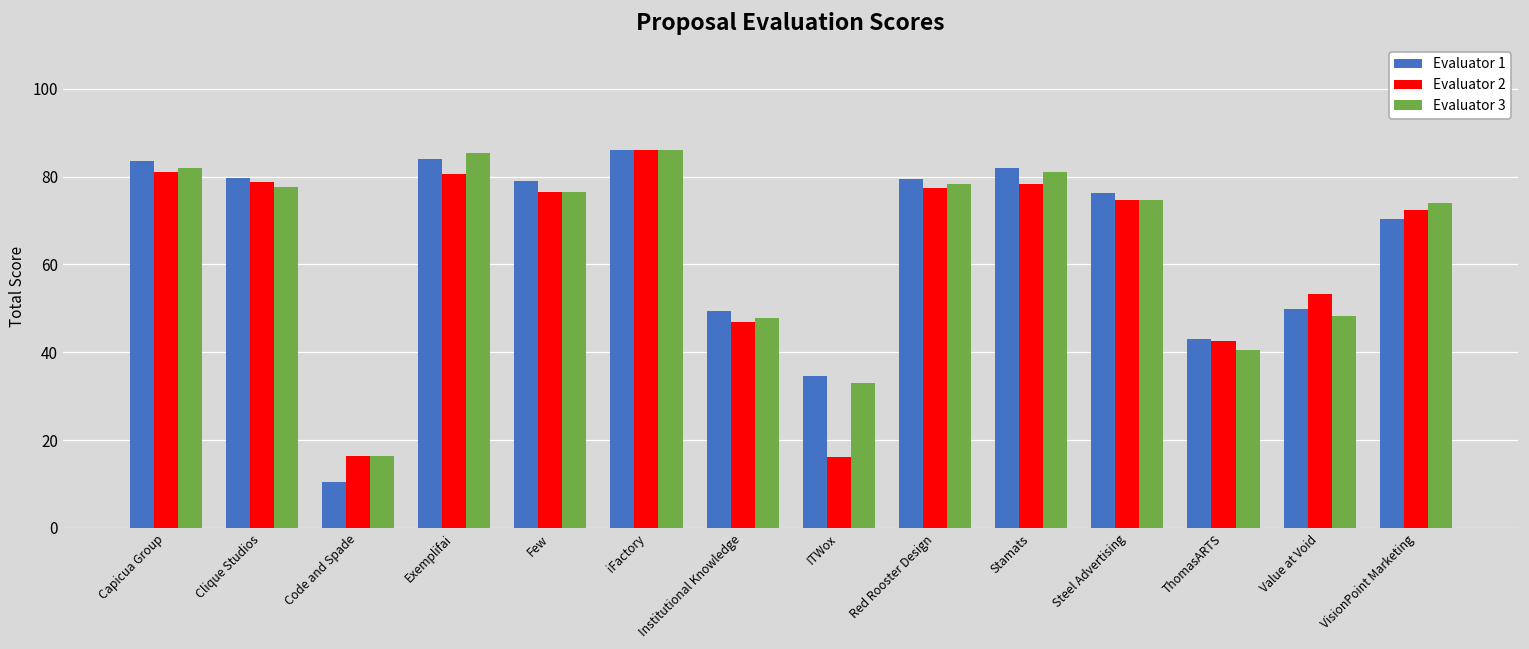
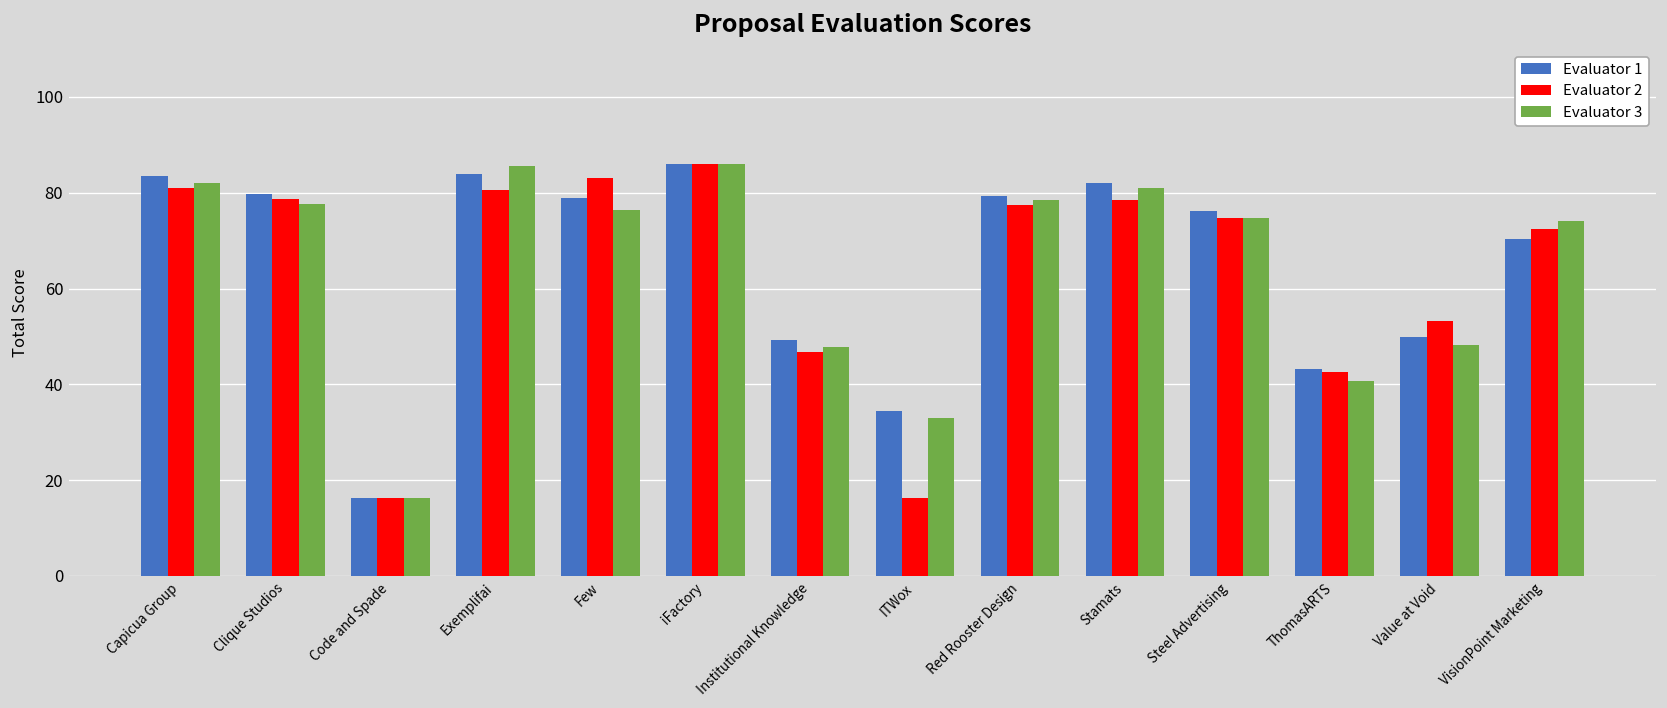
  {
    "Evaluator 1": {
      "Capicua Group": 84,
      "Clique Studios": 80,
-     "Code and Spade": 11,
+     "Code and Spade": 16,
      "Exemplifai": 84,
      "Few": 79,
      "iFactory": 86,
      "Institutional Knowledge": 49,
      "ITWox": 35,
      "Red Rooster Design": 79,
      "Stamats": 82,
      "Steel Advertising": 76,
      "ThomasARTS": 43,
      "Value at Void": 50,
      "VisionPoint Marketing": 70
    },
    "Evaluator 2": {
      "Capicua Group": 81,
      "Clique Studios": 79,
      "Code and Spade": 16,
      "Exemplifai": 81,
-     "Few": 76,
+     "Few": 83,
      "iFactory": 86,
      "Institutional Knowledge": 47,
      "ITWox": 16,
      "Red Rooster Design": 77,
      "Stamats": 78,
      "Steel Advertising": 75,
      "ThomasARTS": 43,
      "Value at Void": 53,
      "VisionPoint Marketing": 72
    },
    "Evaluator 3": {
      "Capicua Group": 82,
      "Clique Studios": 78,
      "Code and Spade": 16,
      "Exemplifai": 86,
      "Few": 76,
      "iFactory": 86,
      "Institutional Knowledge": 48,
      "ITWox": 33,
      "Red Rooster Design": 78,
      "Stamats": 81,
      "Steel Advertising": 75,
      "ThomasARTS": 41,
      "Value at Void": 48,
      "VisionPoint Marketing": 74
    }
  }
